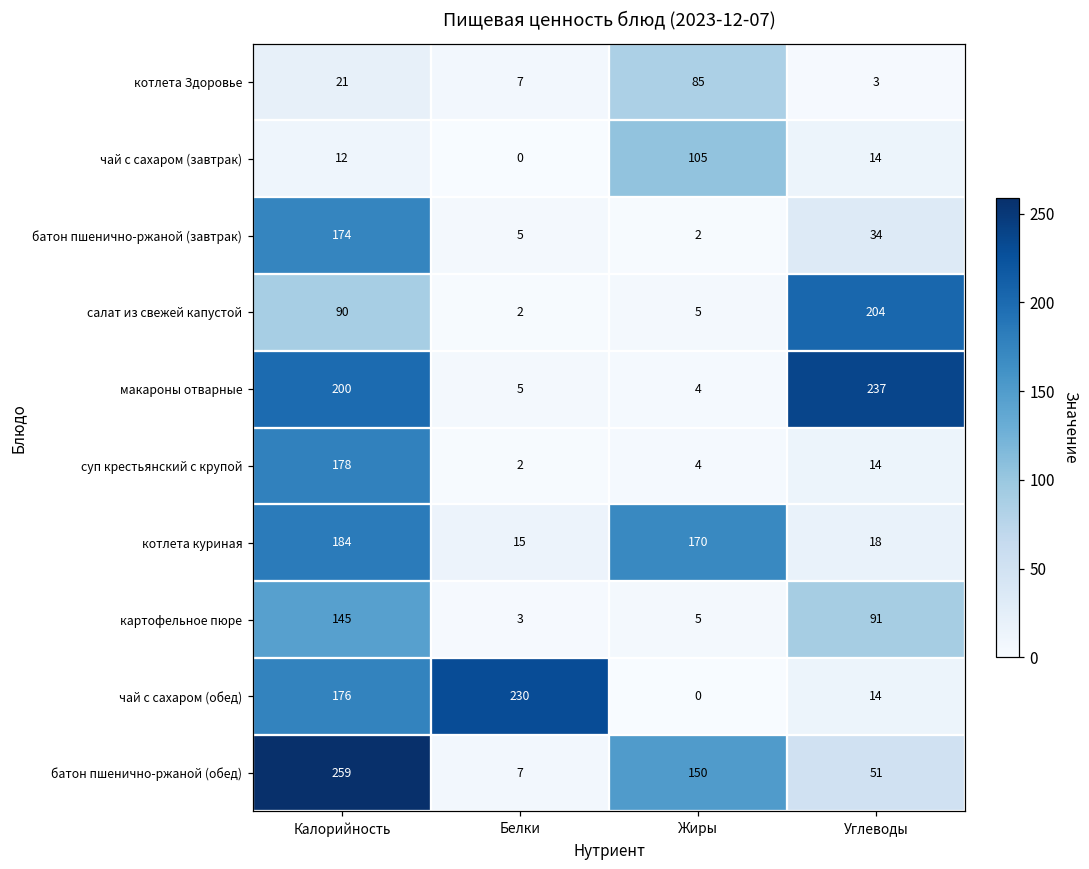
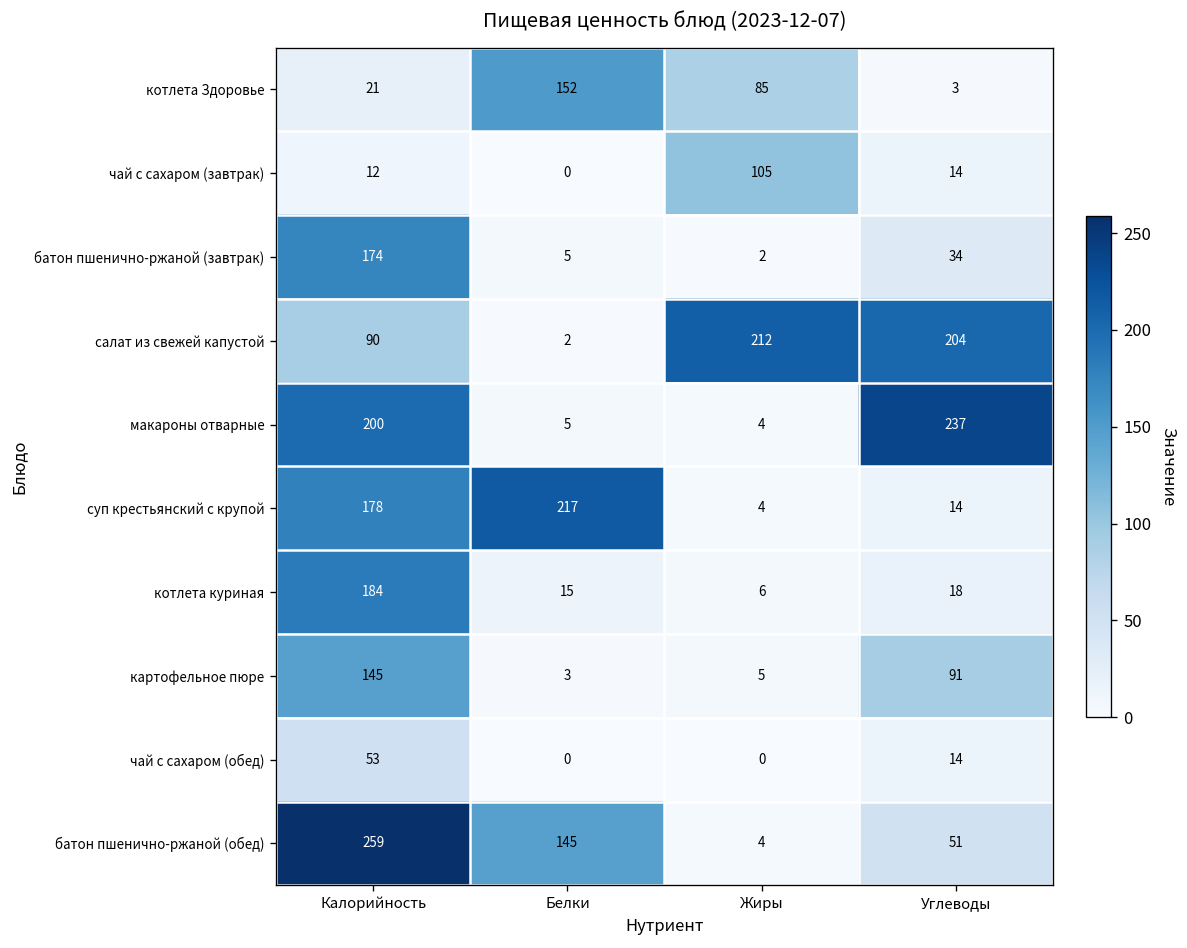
  {
    "котлета Здоровье": {
      "Калорийность": 21,
-     "Белки": 7,
+     "Белки": 152,
      "Жиры": 85,
      "Углеводы": 3
    },
    "чай с сахаром (завтрак)": {
      "Калорийность": 12,
      "Белки": 0,
      "Жиры": 105,
      "Углеводы": 14
    },
    "батон пшенично-ржаной (завтрак)": {
      "Калорийность": 174,
      "Белки": 5,
      "Жиры": 2,
      "Углеводы": 34
    },
    "салат из свежей капустой": {
      "Калорийность": 90,
      "Белки": 2,
-     "Жиры": 5,
+     "Жиры": 212,
      "Углеводы": 204
    },
    "макароны отварные": {
      "Калорийность": 200,
      "Белки": 5,
      "Жиры": 4,
      "Углеводы": 237
    },
    "суп крестьянский с крупой": {
      "Калорийность": 178,
-     "Белки": 2,
+     "Белки": 217,
      "Жиры": 4,
      "Углеводы": 14
    },
    "котлета куриная": {
      "Калорийность": 184,
      "Белки": 15,
-     "Жиры": 170,
+     "Жиры": 6,
      "Углеводы": 18
    },
    "картофельное пюре": {
      "Калорийность": 145,
      "Белки": 3,
      "Жиры": 5,
      "Углеводы": 91
    },
    "чай с сахаром (обед)": {
-     "Калорийность": 176,
-     "Белки": 230,
+     "Калорийность": 53,
+     "Белки": 0,
      "Жиры": 0,
      "Углеводы": 14
    },
    "батон пшенично-ржаной (обед)": {
      "Калорийность": 259,
-     "Белки": 7,
-     "Жиры": 150,
+     "Белки": 145,
+     "Жиры": 4,
      "Углеводы": 51
    }
  }
